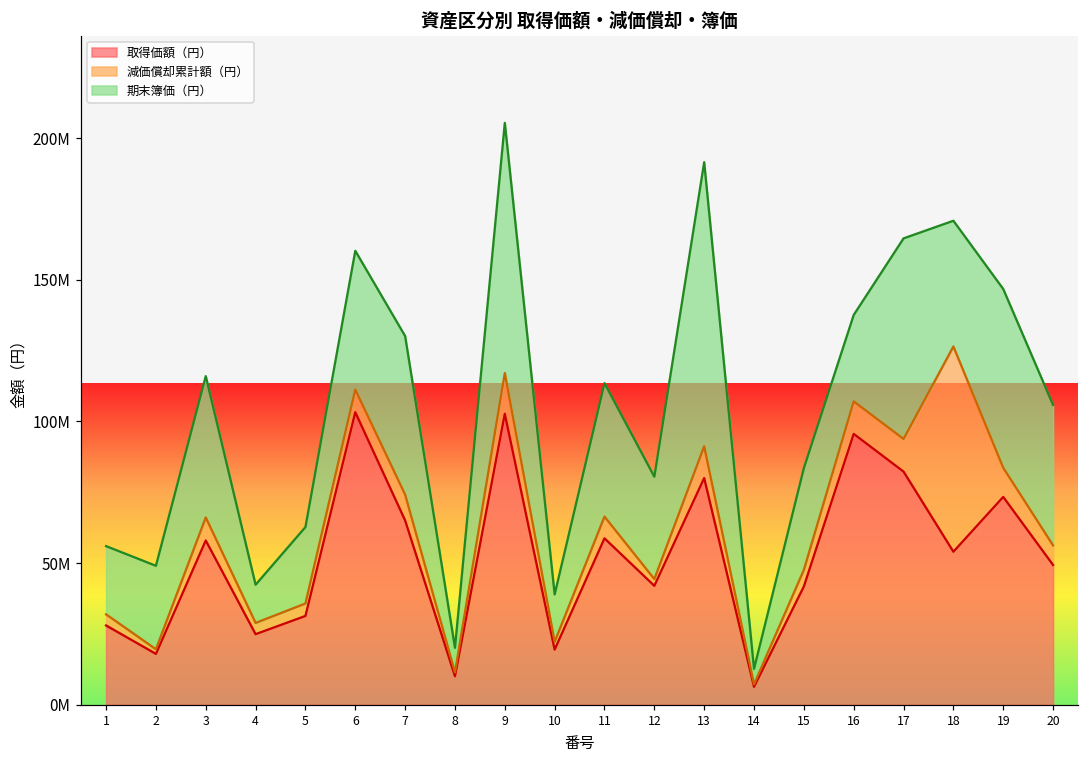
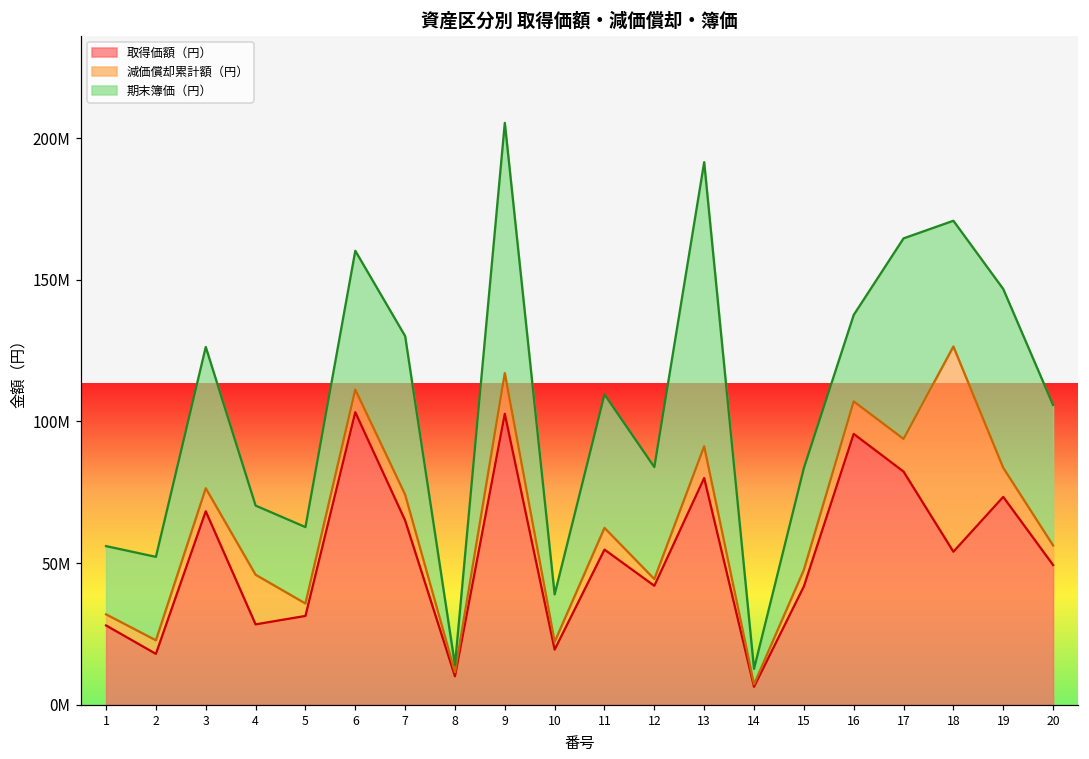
  {
    "取得価額（円）": {
      "1": 28000000,
      "2": 18000000,
-     "3": 58000000,
-     "4": 25000000,
+     "3": 68000000,
+     "4": 28000000,
      "5": 31000000,
      "6": 103000000,
      "7": 65000000,
      "8": 10000000,
      "9": 103000000,
      "10": 19000000,
-     "11": 59000000,
+     "11": 55000000,
      "12": 42000000,
      "13": 80000000,
      "15": 42000000,
      "16": 96000000,
      "17": 82000000,
      "18": 54000000,
      "19": 73000000,
      "20": 49000000
    },
    "減価償却累計額（円）": {
      "1": 4000000,
-     "2": 2000000,
+     "2": 5000000,
      "3": 8000000,
-     "4": 4000000,
+     "4": 18000000,
      "5": 4000000,
      "6": 8000000,
      "7": 9000000,
      "8": 1000000,
      "9": 14000000,
      "10": 3000000,
      "11": 8000000,
      "12": 2000000,
      "13": 11000000,
      "15": 6000000,
      "16": 11000000,
      "17": 12000000,
      "18": 72000000,
      "19": 10000000,
      "20": 7000000
    },
    "期末簿価（円）": {
      "1": 24000000,
      "2": 29000000,
      "3": 50000000,
-     "4": 13000000,
+     "4": 24000000,
      "5": 27000000,
      "6": 49000000,
      "7": 56000000,
-     "8": 9000000,
+     "8": 3000000,
      "9": 88000000,
      "10": 17000000,
      "11": 47000000,
-     "12": 36000000,
+     "12": 40000000,
      "13": 100000000,
      "14": 5000000,
      "15": 36000000,
      "16": 31000000,
      "17": 71000000,
      "18": 44000000,
      "19": 63000000,
      "20": 50000000
    }
  }
